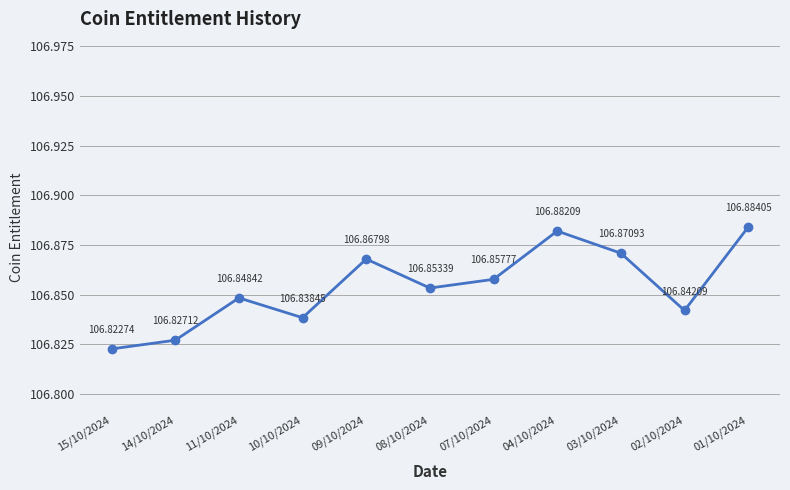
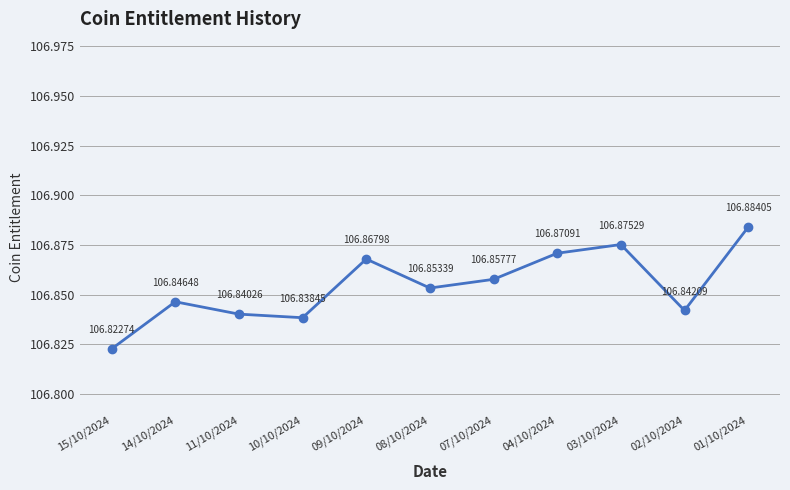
  {
    "15/10/2024": 106.82274,
-   "14/10/2024": 106.82712,
-   "11/10/2024": 106.84842,
+   "14/10/2024": 106.84648,
+   "11/10/2024": 106.84026,
    "10/10/2024": 106.83845,
    "09/10/2024": 106.86798,
    "08/10/2024": 106.85339,
    "07/10/2024": 106.85777,
-   "04/10/2024": 106.88209,
-   "03/10/2024": 106.87093,
+   "04/10/2024": 106.87091,
+   "03/10/2024": 106.87529,
    "02/10/2024": 106.84209,
    "01/10/2024": 106.88405
  }
